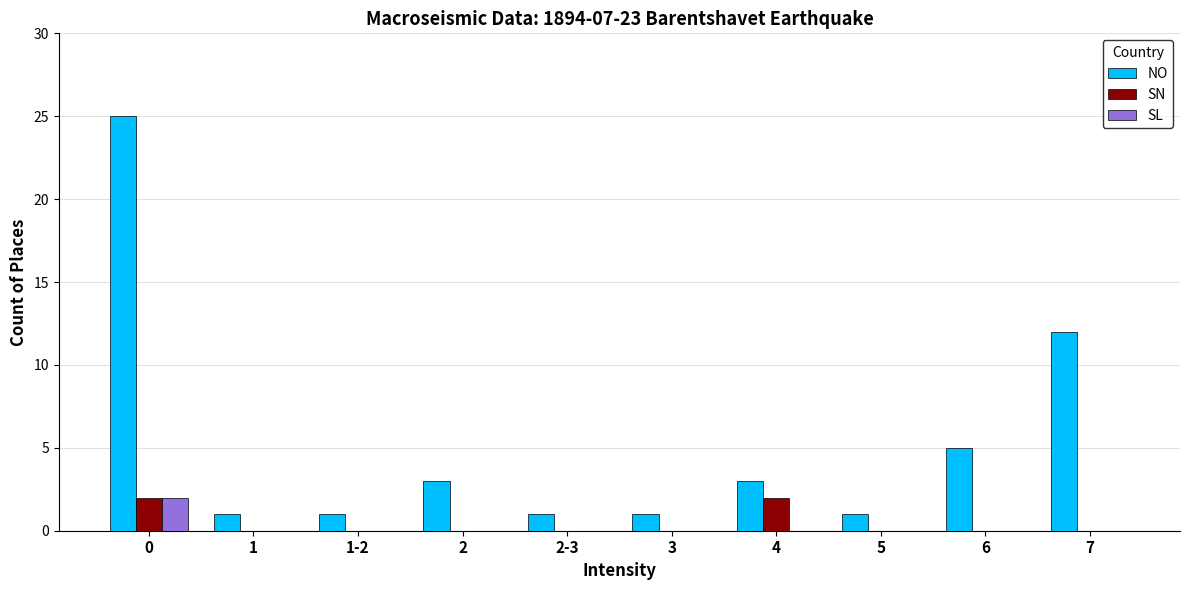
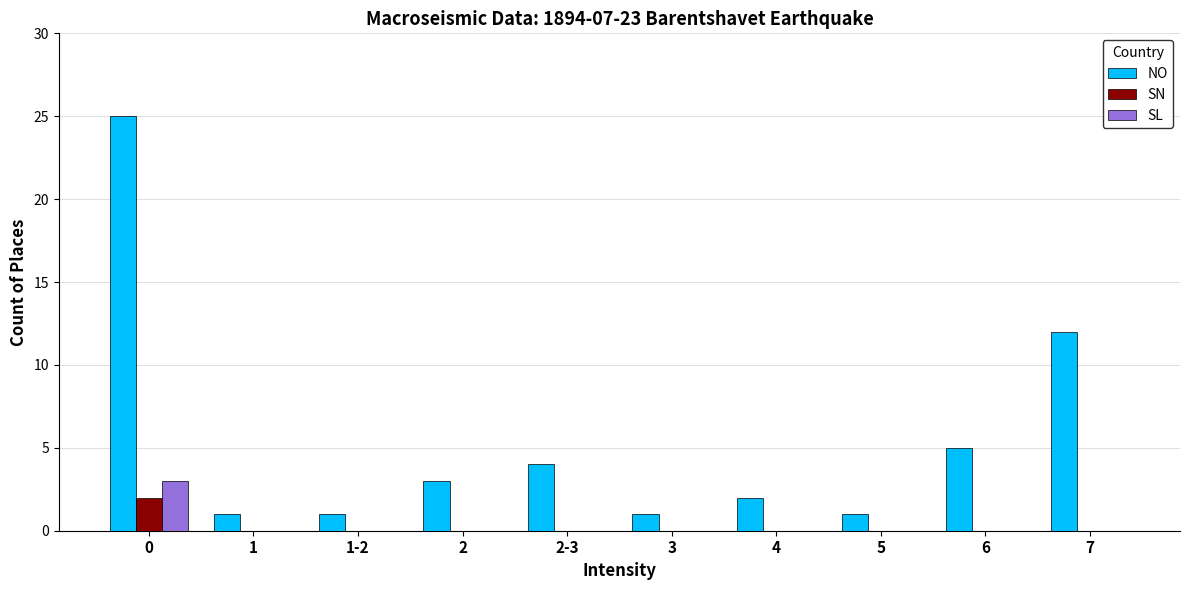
  {
    "NO": {
      "0": 25,
      "1": 1,
      "1-2": 1,
      "2": 3,
-     "2-3": 1,
+     "2-3": 4,
      "3": 1,
-     "4": 3,
+     "4": 2,
      "5": 1,
      "6": 5,
      "7": 12
    },
    "SN": {
      "0": 2,
      "1": 0,
      "1-2": 0,
      "2": 0,
      "2-3": 0,
      "3": 0,
-     "4": 2,
+     "4": 0,
      "5": 0,
      "6": 0,
      "7": 0
    },
    "SL": {
-     "0": 2,
+     "0": 3,
      "1": 0,
      "1-2": 0,
      "2": 0,
      "2-3": 0,
      "3": 0,
      "4": 0,
      "5": 0,
      "6": 0,
      "7": 0
    }
  }
